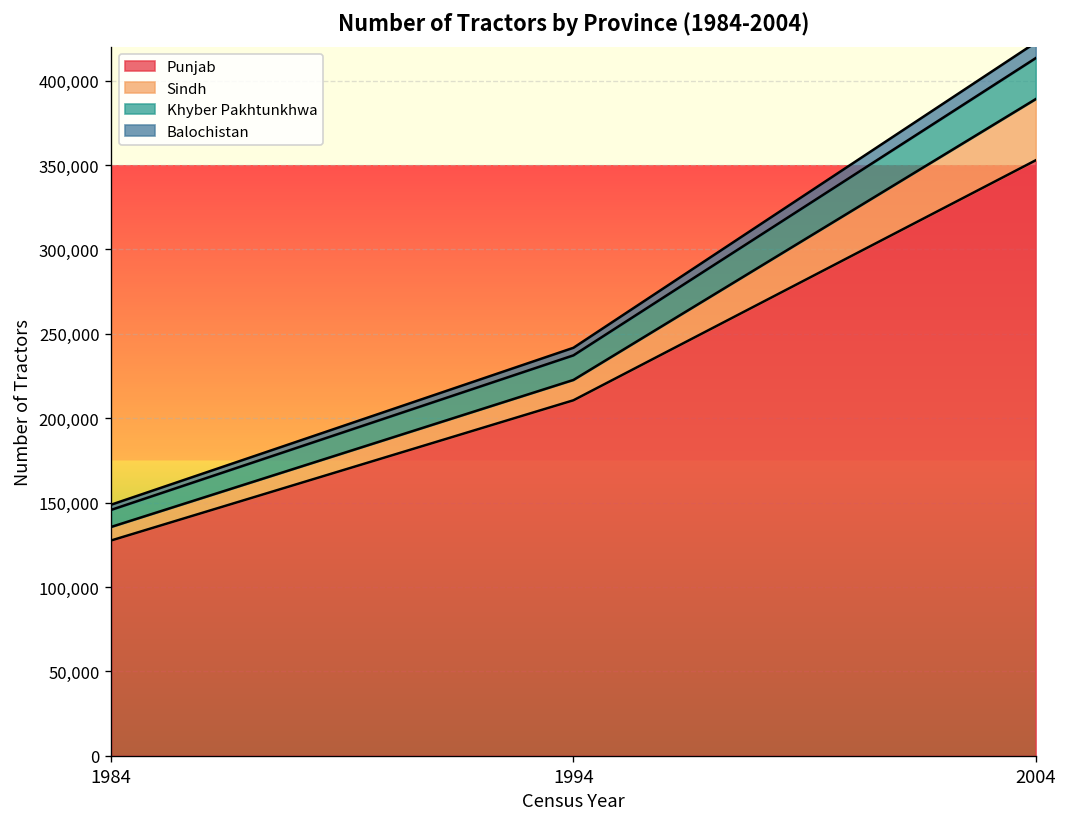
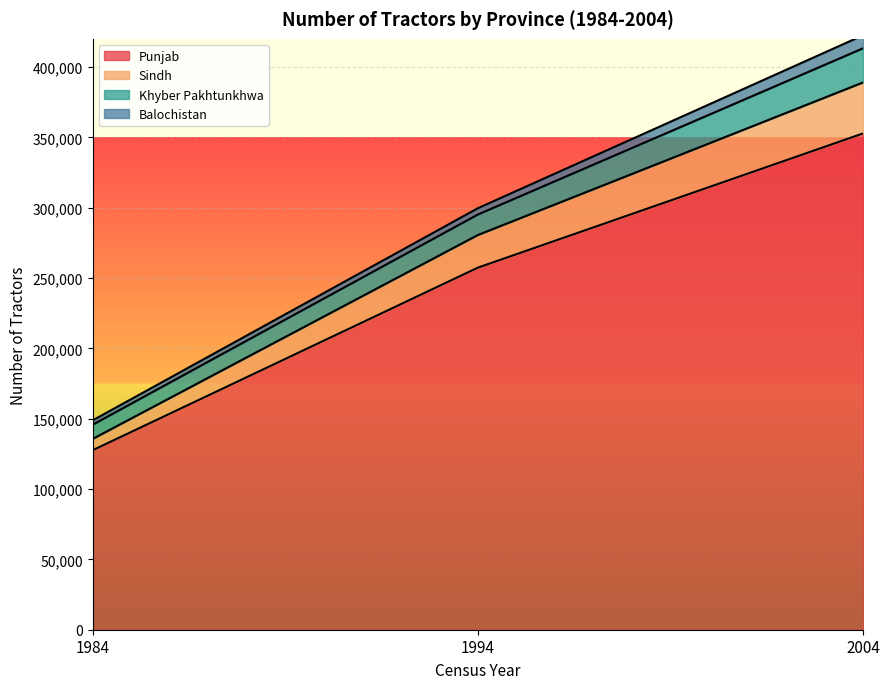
  {
    "Punjab": {
      "1984": "128,000",
-     "1994": "211,000",
+     "1994": "257,000",
      "2004": "353,000"
    },
    "Sindh": {
      "1984": "8,000",
-     "1994": "12,000",
+     "1994": "23,000",
      "2004": "36,000"
    }
  }
